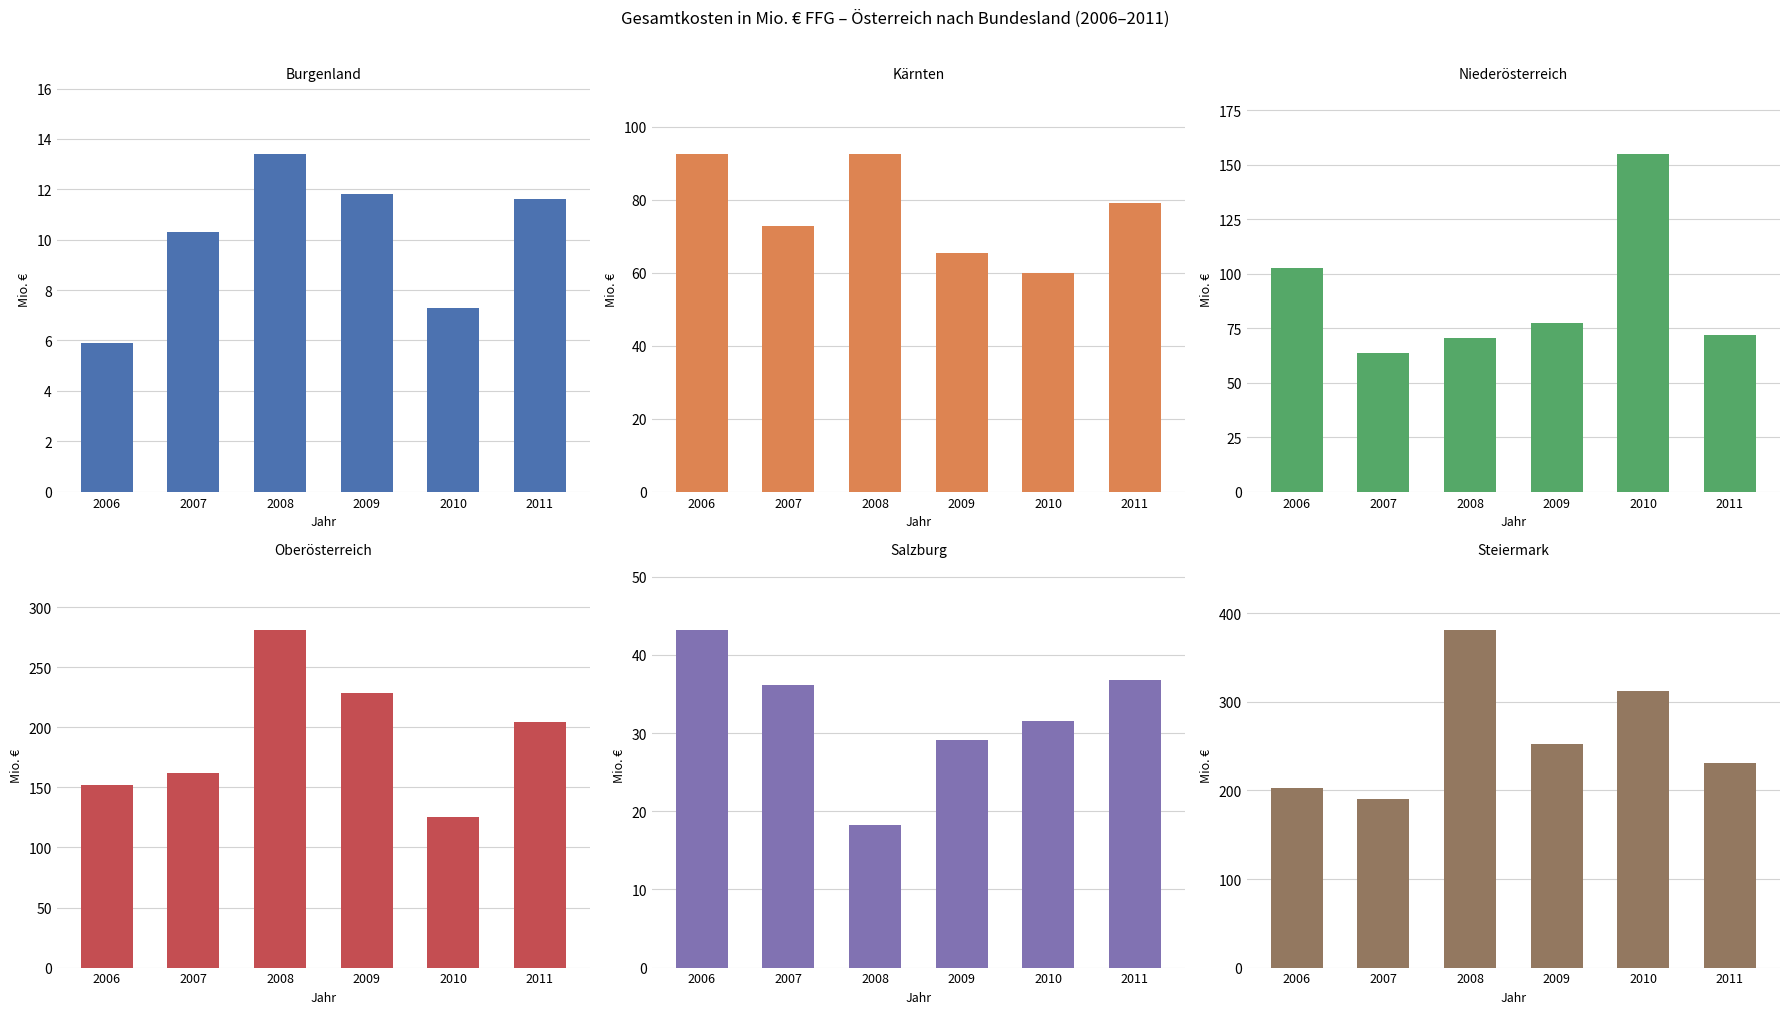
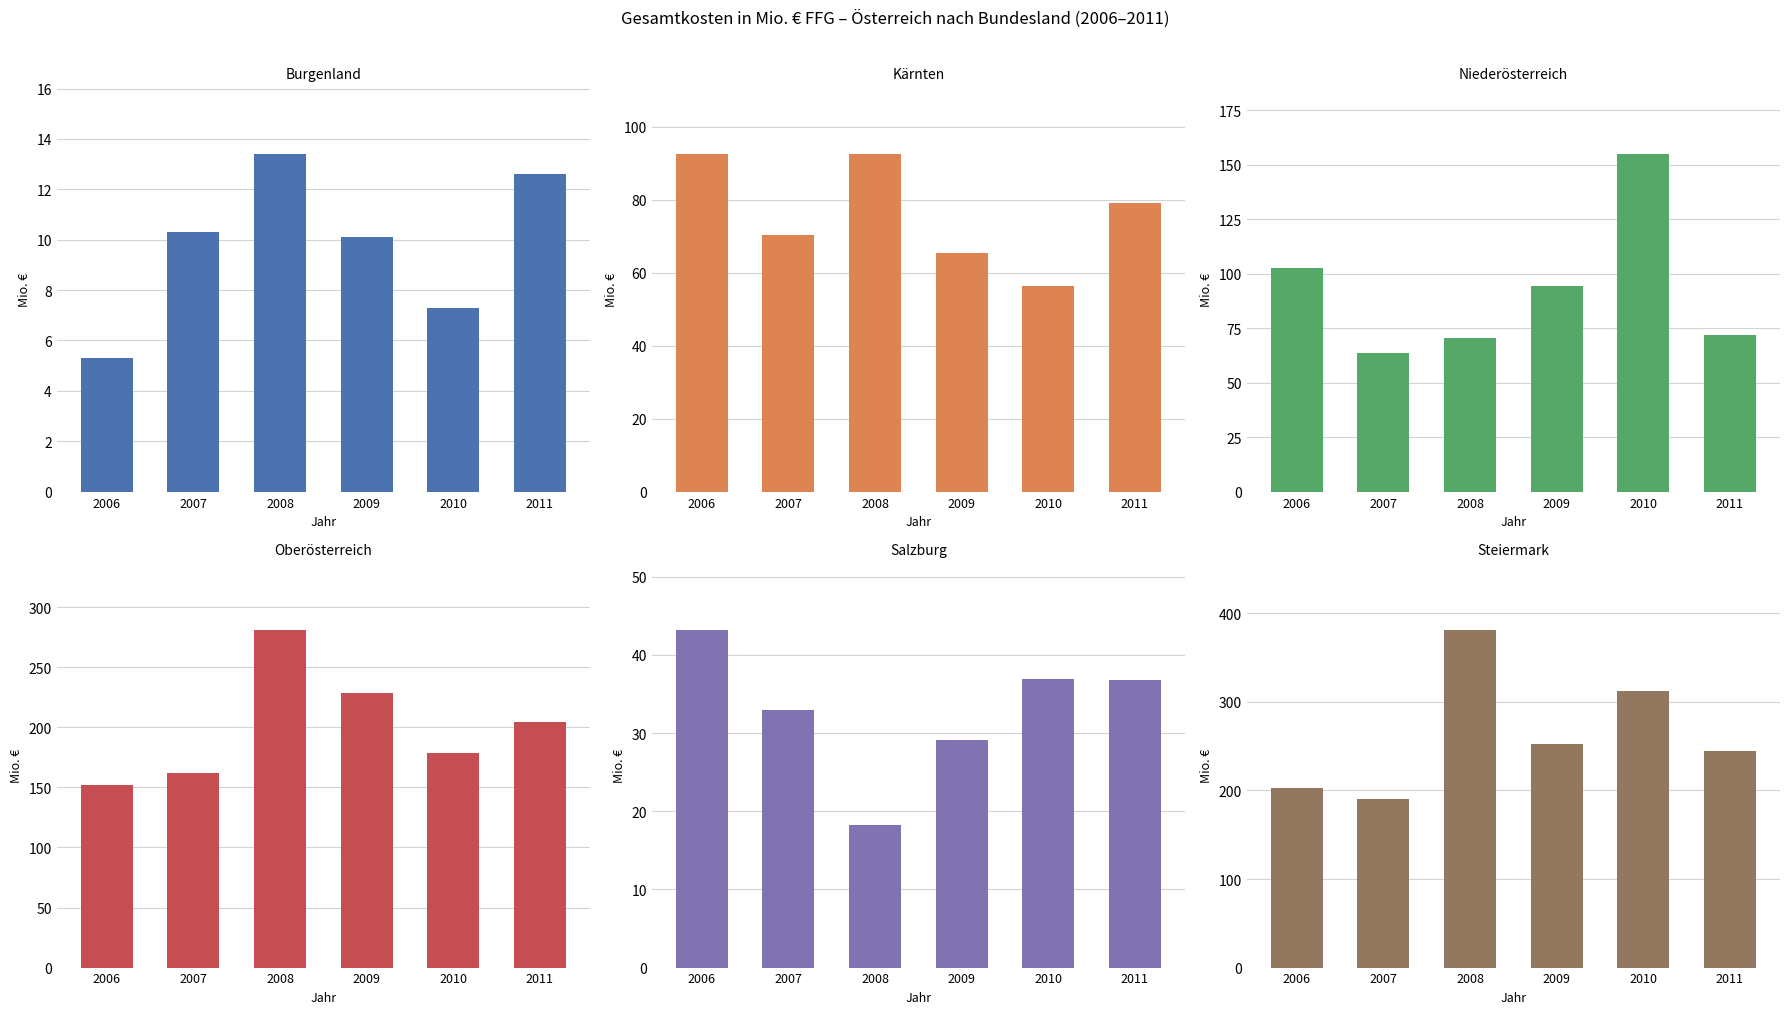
  {
    "Burgenland": {
-     "2006": 5.9,
+     "2006": 5.3,
      "2007": 10.3,
      "2008": 13.4,
-     "2009": 11.8,
+     "2009": 10.1,
      "2010": 7.3,
-     "2011": 11.6
+     "2011": 12.6
    },
    "Kärnten": {
      "2006": 93,
-     "2007": 73,
+     "2007": 70,
      "2008": 93,
      "2009": 66,
-     "2010": 60,
+     "2010": 56,
      "2011": 79
    },
    "Niederösterreich": {
      "2006": 103,
      "2007": 64,
      "2008": 71,
-     "2009": 77,
+     "2009": 94,
      "2010": 155,
      "2011": 72
    },
    "Oberösterreich": {
      "2006": 152,
      "2007": 162,
      "2008": 281,
      "2009": 228,
-     "2010": 125,
+     "2010": 178,
      "2011": 204
    },
    "Salzburg": {
      "2006": 43,
-     "2007": 36,
+     "2007": 33,
      "2008": 18,
      "2009": 29,
-     "2010": 32,
+     "2010": 37,
      "2011": 37
    },
    "Steiermark": {
      "2006": 200,
      "2007": 190,
      "2008": 380,
      "2009": 250,
      "2010": 310,
-     "2011": 230
+     "2011": 240
    }
  }
